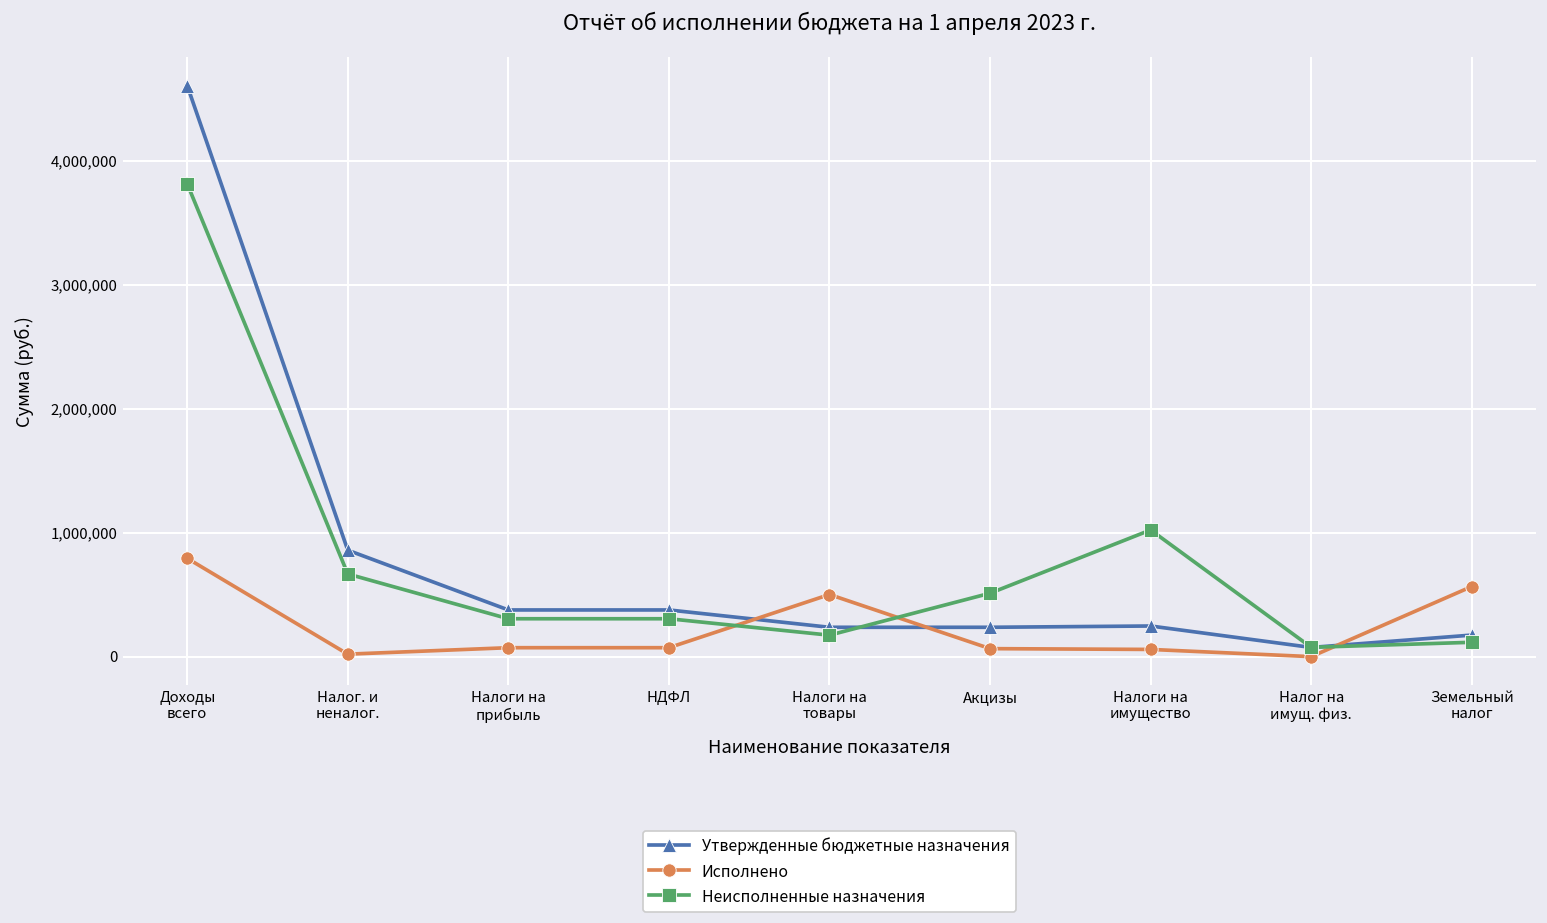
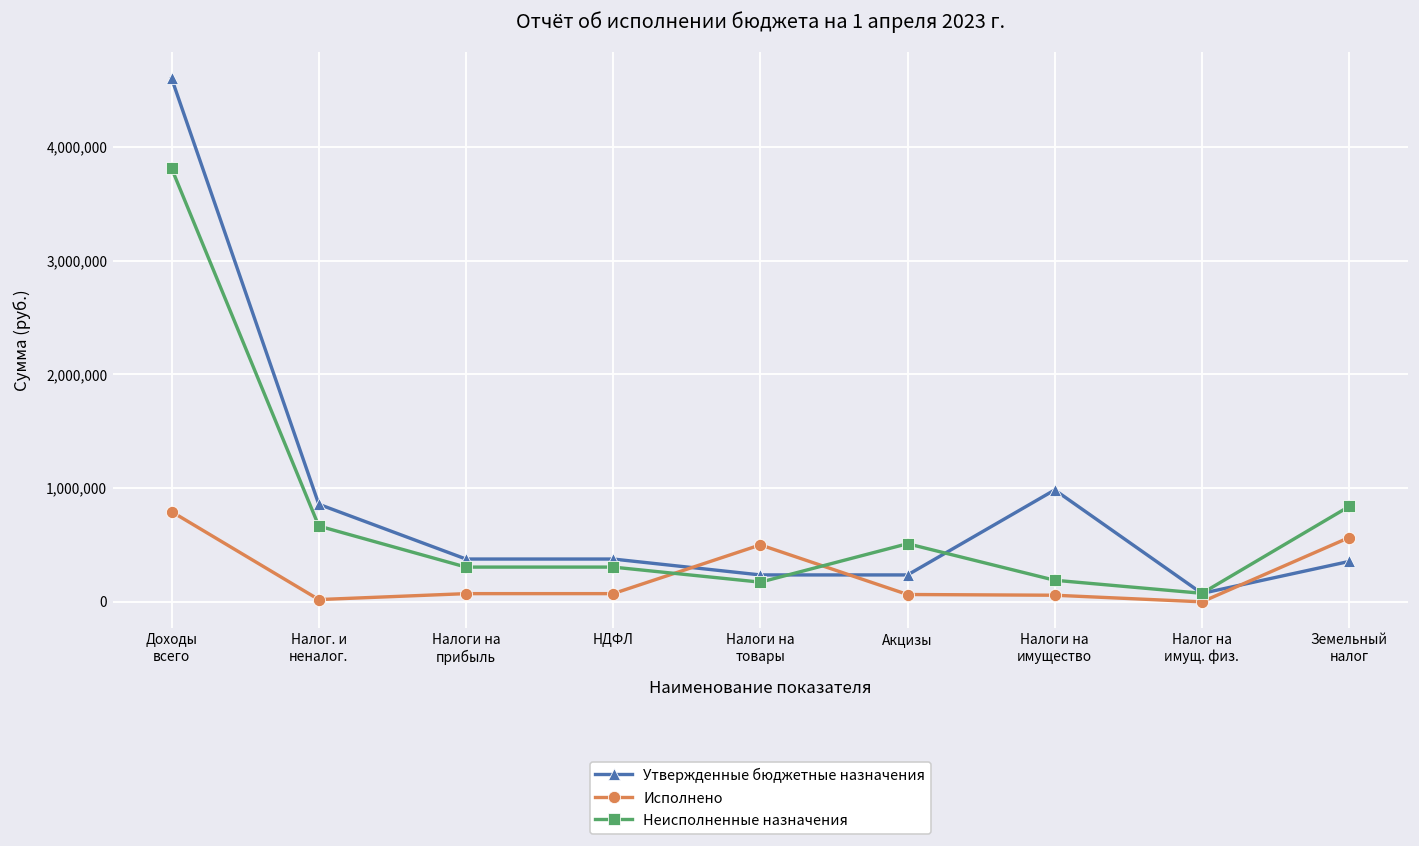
  {
    "Утвержденные бюджетные назначения": {
      "Доходы всего": "4,610,000",
      "Налог. и неналог.": "860,000",
      "Налоги на прибыль": "380,000",
      "НДФЛ": "380,000",
      "Налоги на товары": "240,000",
      "Акцизы": "240,000",
-     "Налоги на имущество": "250,000",
-     "Земельный налог": "170,000"
+     "Налоги на имущество": "980,000",
+     "Земельный налог": "350,000"
    },
    "Исполнено": {
      "Доходы всего": "790,000",
      "Налог. и неналог.": "20,000",
      "Налоги на прибыль": "70,000",
      "НДФЛ": "70,000",
      "Налоги на товары": "500,000",
      "Акцизы": "60,000",
      "Налоги на имущество": "60,000",
      "Налог на имущ. физ.": "0",
      "Земельный налог": "560,000"
    },
    "Неисполненные назначения": {
      "Доходы всего": "3,810,000",
      "Налог. и неналог.": "670,000",
      "Налоги на прибыль": "300,000",
      "НДФЛ": "300,000",
      "Налоги на товары": "170,000",
      "Акцизы": "510,000",
-     "Налоги на имущество": "1,020,000",
-     "Земельный налог": "110,000"
+     "Налоги на имущество": "190,000",
+     "Земельный налог": "840,000"
    }
  }
